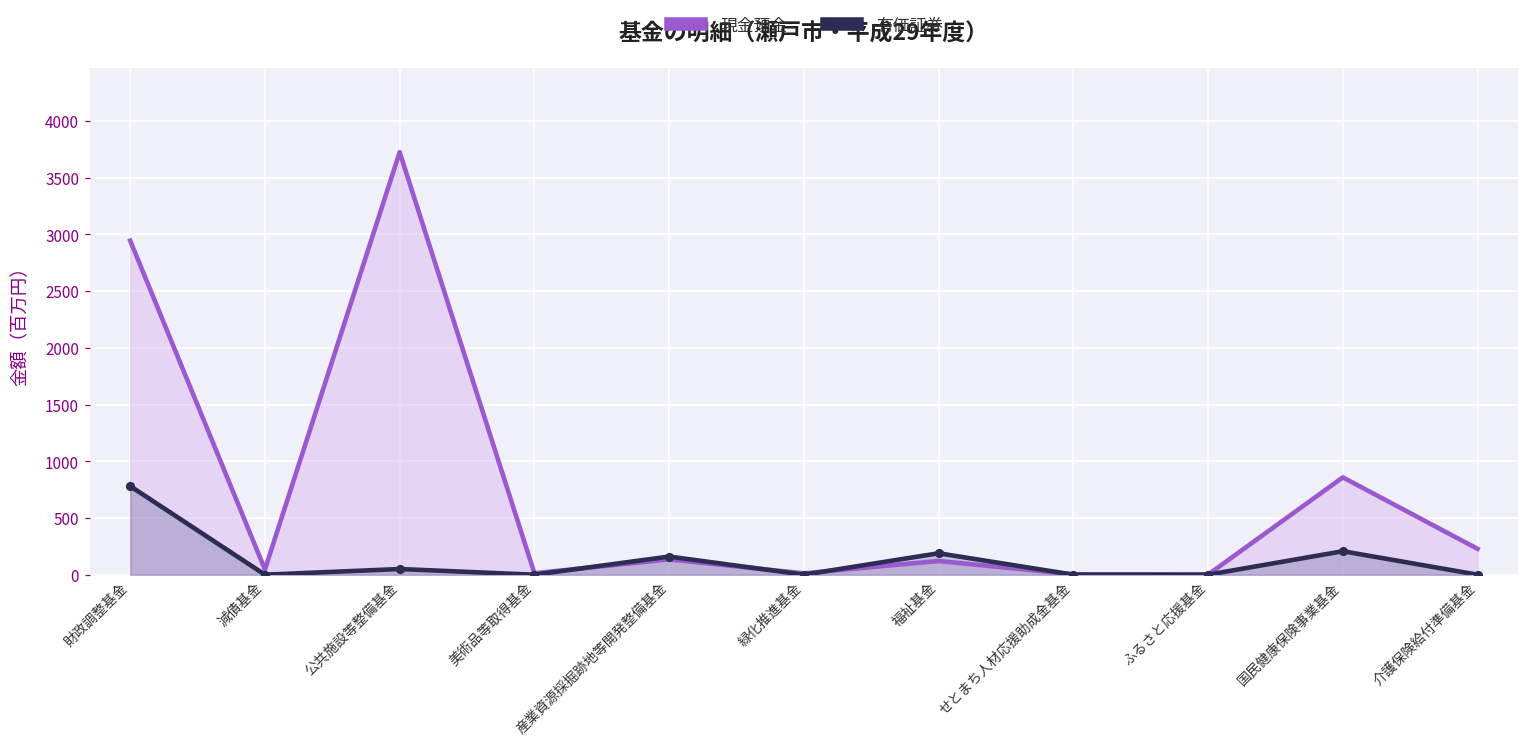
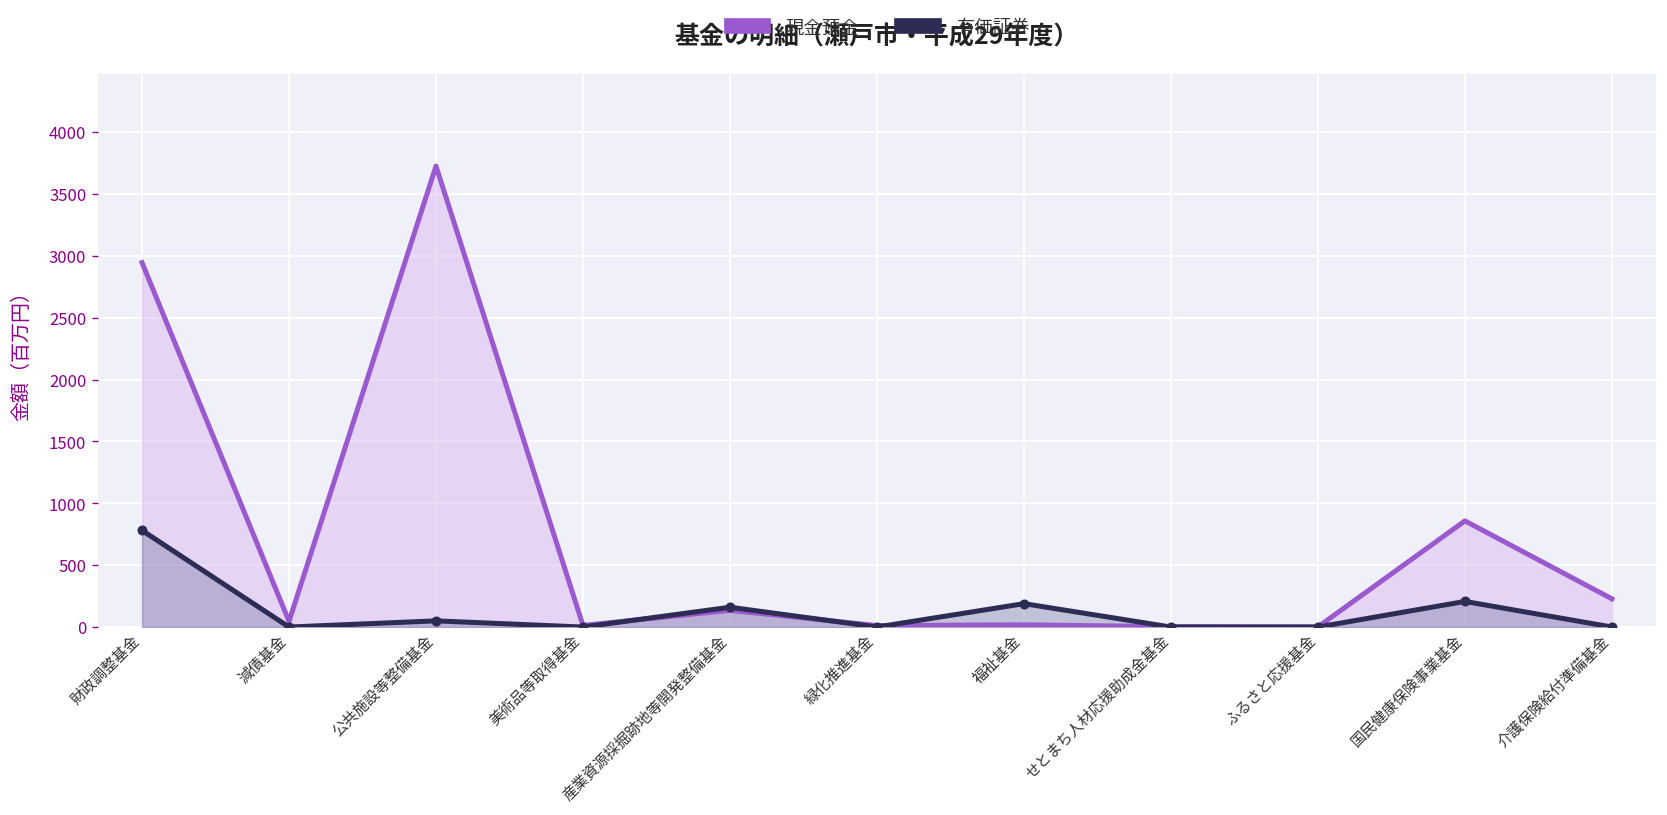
  {
    "現金預金": {
      "財政調整基金": 2950,
      "減債基金": 50,
      "公共施設等整備基金": 3730,
      "産業資源採掘跡地等開発整備基金": 140,
-     "福祉基金": 120,
+     "福祉基金": 20,
      "国民健康保険事業基金": 860,
      "介護保険給付準備基金": 230
    },
    "有価証券": {
      "財政調整基金": 780,
      "減債基金": 0,
      "公共施設等整備基金": 50,
      "産業資源採掘跡地等開発整備基金": 160,
      "福祉基金": 190,
      "国民健康保険事業基金": 210,
      "介護保険給付準備基金": 0
    }
  }
